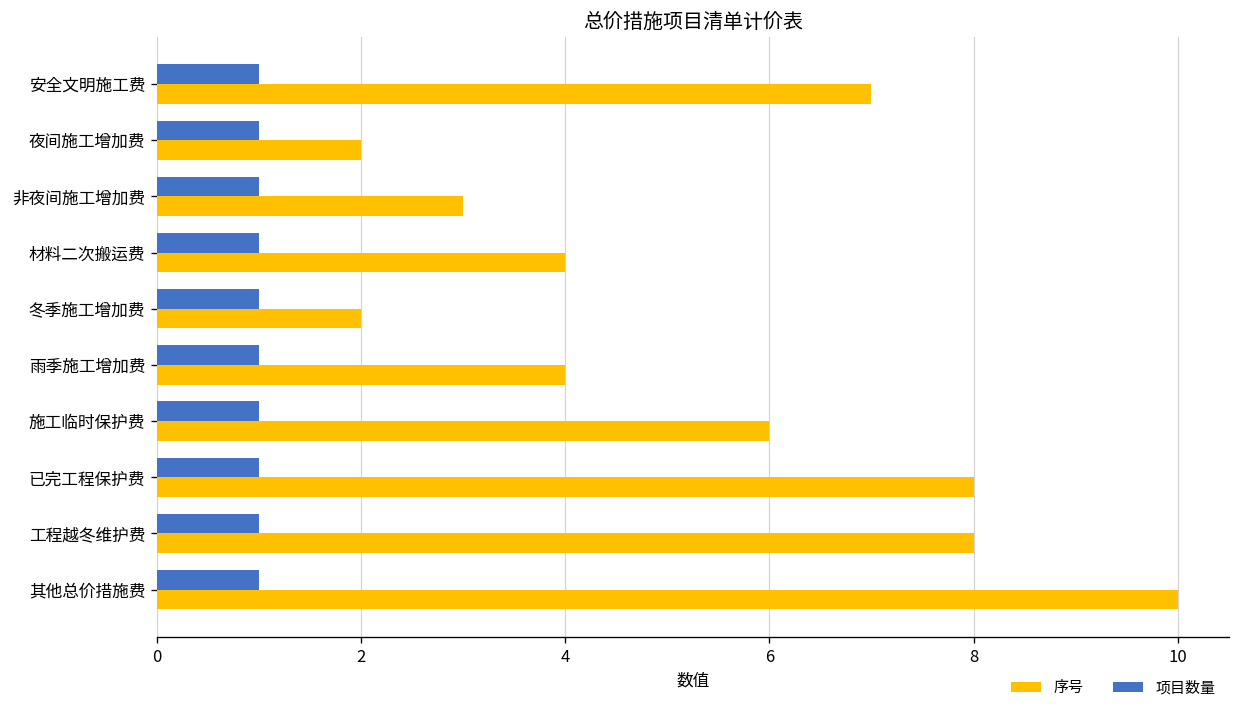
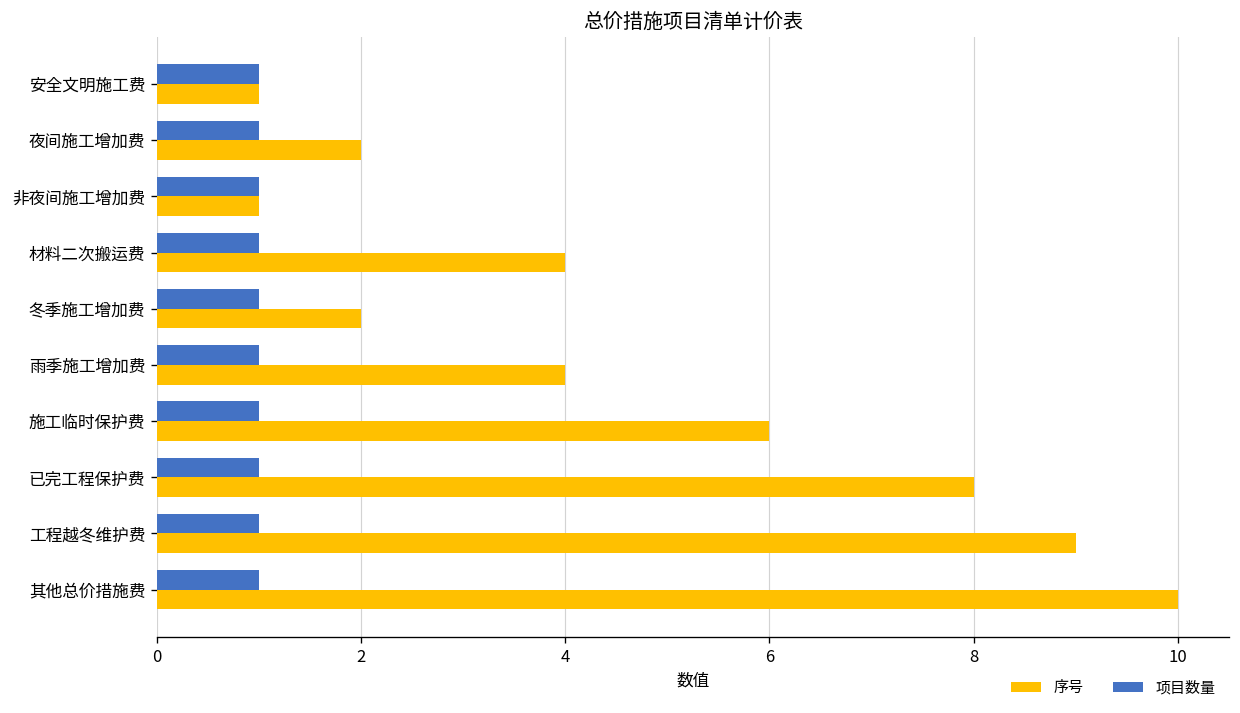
  {
    "序号": {
-     "安全文明施工费": 7,
+     "安全文明施工费": 1,
      "夜间施工增加费": 2,
-     "非夜间施工增加费": 3,
+     "非夜间施工增加费": 1,
      "材料二次搬运费": 4,
      "冬季施工增加费": 2,
      "雨季施工增加费": 4,
      "施工临时保护费": 6,
      "已完工程保护费": 8,
-     "工程越冬维护费": 8,
+     "工程越冬维护费": 9,
      "其他总价措施费": 10
    },
    "项目数量": {
      "安全文明施工费": 1,
      "夜间施工增加费": 1,
      "非夜间施工增加费": 1,
      "材料二次搬运费": 1,
      "冬季施工增加费": 1,
      "雨季施工增加费": 1,
      "施工临时保护费": 1,
      "已完工程保护费": 1,
      "工程越冬维护费": 1,
      "其他总价措施费": 1
    }
  }
